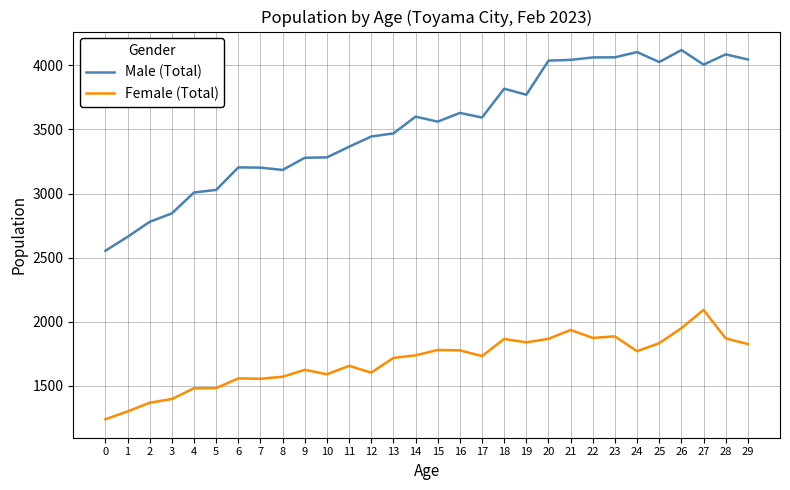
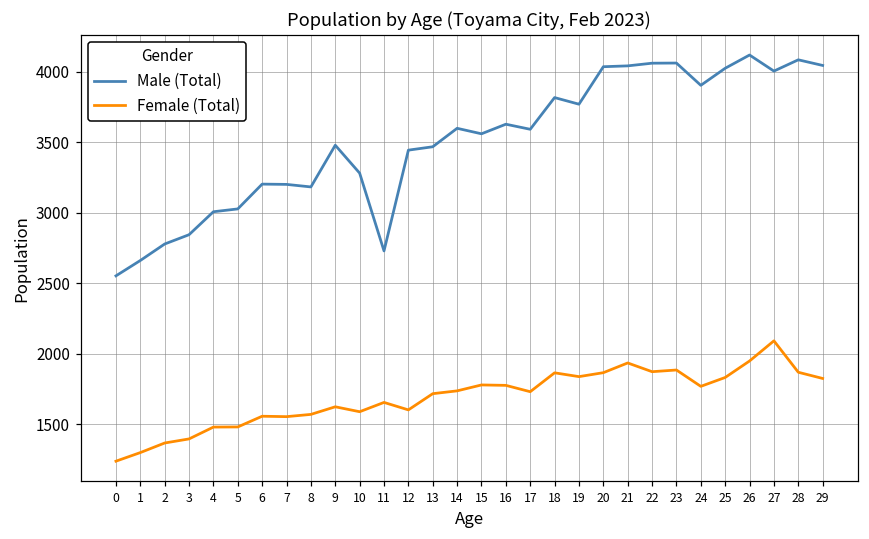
  {
    "Male (Total)": {
      "0": 2550,
      "1": 2660,
      "2": 2780,
      "3": 2850,
      "4": 3010,
      "5": 3030,
      "6": 3200,
      "7": 3200,
      "8": 3180,
-     "9": 3280,
+     "9": 3480,
      "10": 3280,
-     "11": 3370,
+     "11": 2730,
      "12": 3450,
      "13": 3470,
      "14": 3600,
      "15": 3560,
      "16": 3630,
      "17": 3590,
      "18": 3820,
      "19": 3770,
      "20": 4040,
      "21": 4040,
      "22": 4060,
      "23": 4060,
-     "24": 4100,
+     "24": 3910,
      "25": 4030,
      "26": 4120,
      "27": 4010,
      "28": 4090,
      "29": 4050
    },
    "Female (Total)": {
      "0": 1240,
      "1": 1300,
      "2": 1370,
      "3": 1400,
      "4": 1480,
      "5": 1480,
      "6": 1560,
      "7": 1550,
      "8": 1570,
      "9": 1620,
      "10": 1590,
      "11": 1660,
      "12": 1600,
      "13": 1720,
      "14": 1740,
      "15": 1780,
      "16": 1780,
      "17": 1730,
      "18": 1870,
      "19": 1840,
      "20": 1870,
      "21": 1940,
      "22": 1870,
      "23": 1890,
      "24": 1770,
      "25": 1830,
      "26": 1950,
      "27": 2090,
      "28": 1870,
      "29": 1830
    }
  }
